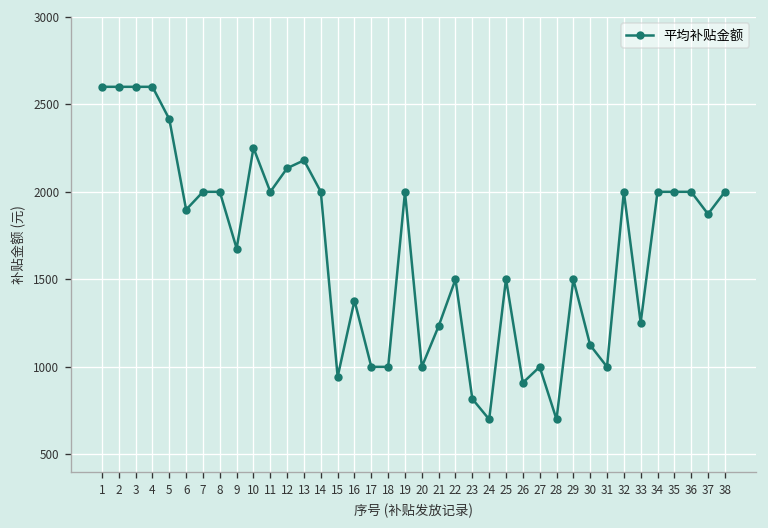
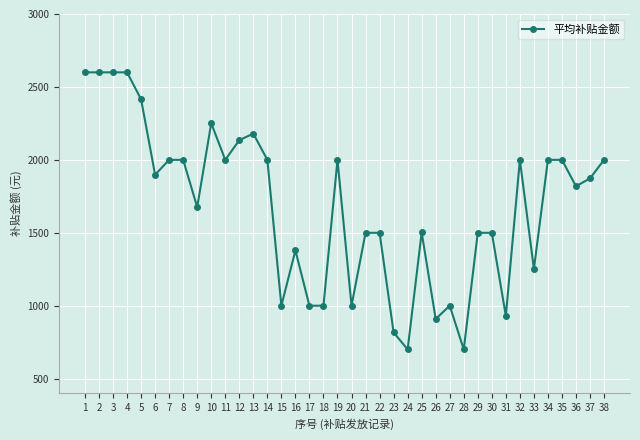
  {
    "1": 2600,
    "2": 2600,
    "3": 2600,
    "4": 2600,
    "5": 2420,
    "6": 1900,
    "7": 2000,
    "8": 2000,
    "9": 1680,
    "10": 2250,
    "11": 2000,
    "12": 2140,
    "13": 2180,
    "14": 2000,
-   "15": 940,
+   "15": 1000,
    "16": 1380,
    "17": 1000,
    "18": 1000,
    "19": 2000,
    "20": 1000,
-   "21": 1230,
+   "21": 1500,
    "22": 1500,
    "23": 820,
    "24": 700,
    "25": 1500,
    "26": 910,
    "27": 1000,
    "28": 700,
    "29": 1500,
-   "30": 1120,
-   "31": 1000,
+   "30": 1500,
+   "31": 930,
    "32": 2000,
    "33": 1250,
    "34": 2000,
    "35": 2000,
-   "36": 2000,
+   "36": 1820,
    "37": 1870,
    "38": 2000
  }
